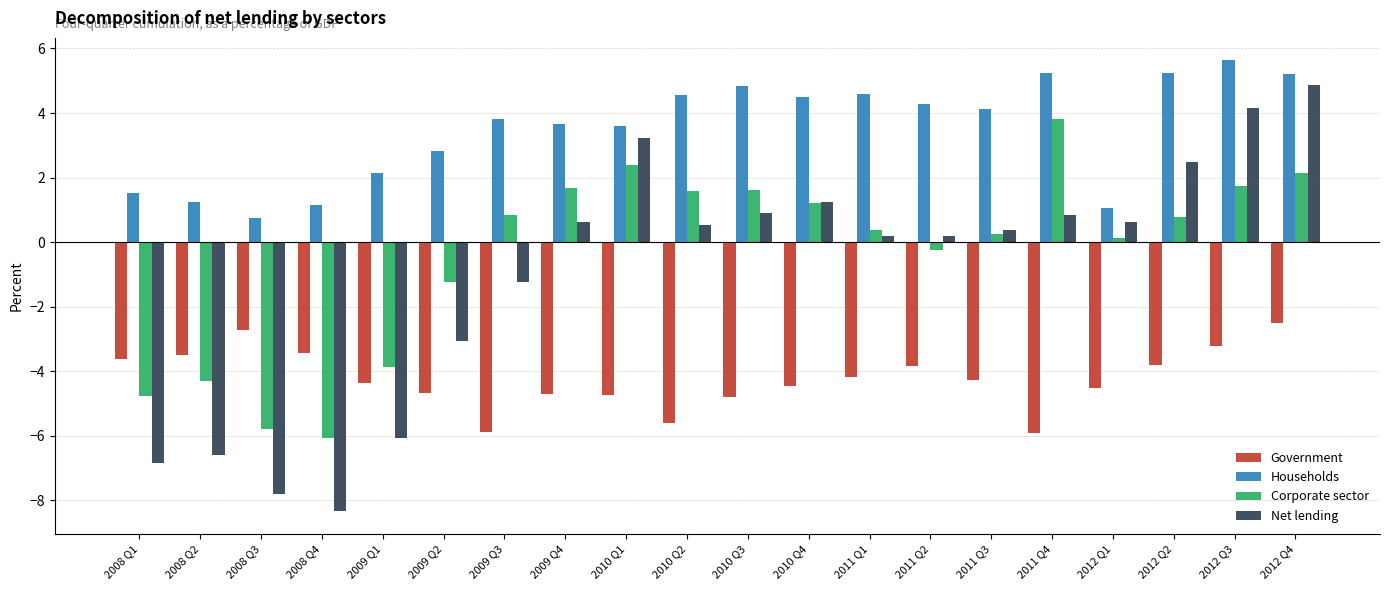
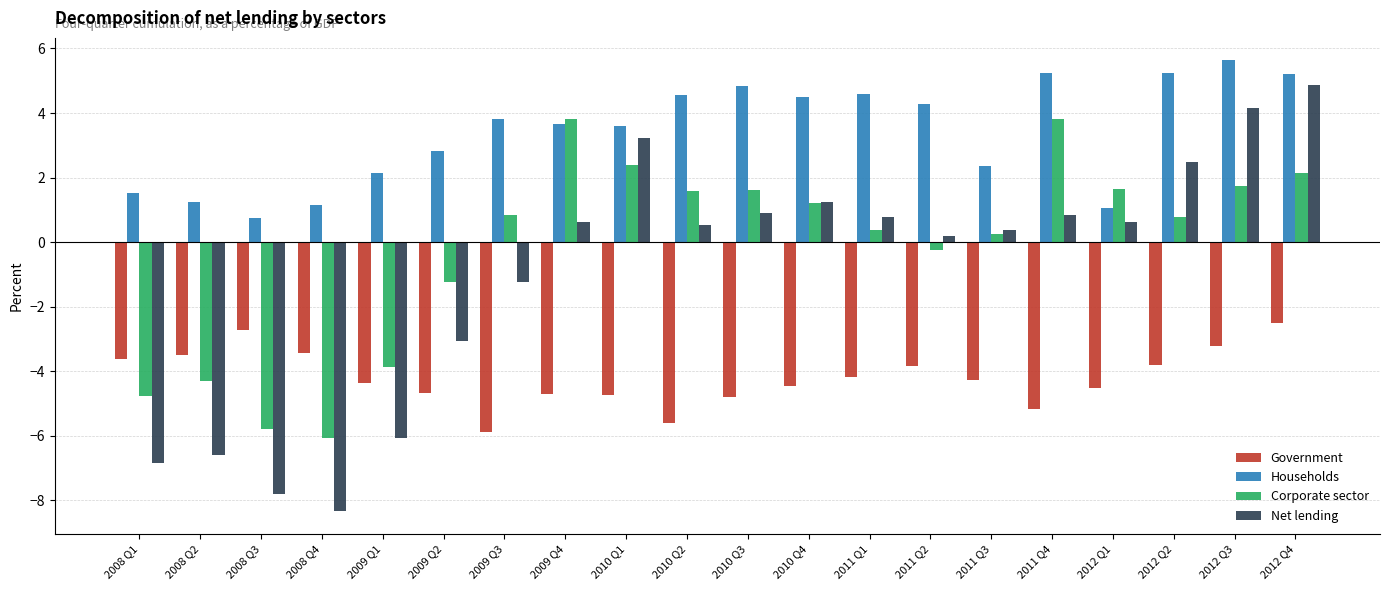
  {
    "Government": {
      "2008 Q1": -3.6,
      "2008 Q2": -3.5,
      "2008 Q3": -2.7,
      "2008 Q4": -3.4,
      "2009 Q1": -4.4,
      "2009 Q2": -4.7,
      "2009 Q3": -5.9,
      "2009 Q4": -4.7,
      "2010 Q1": -4.7,
      "2010 Q2": -5.6,
      "2010 Q3": -4.8,
      "2010 Q4": -4.5,
      "2011 Q1": -4.2,
      "2011 Q2": -3.8,
      "2011 Q3": -4.3,
-     "2011 Q4": -5.9,
+     "2011 Q4": -5.2,
      "2012 Q1": -4.5,
      "2012 Q2": -3.8,
      "2012 Q3": -3.2,
      "2012 Q4": -2.5
    },
    "Households": {
      "2008 Q1": 1.5,
      "2008 Q2": 1.2,
      "2008 Q3": 0.7,
      "2008 Q4": 1.2,
      "2009 Q1": 2.1,
      "2009 Q2": 2.8,
      "2009 Q3": 3.8,
      "2009 Q4": 3.6,
      "2010 Q1": 3.6,
      "2010 Q2": 4.5,
      "2010 Q3": 4.8,
      "2010 Q4": 4.5,
      "2011 Q1": 4.6,
      "2011 Q2": 4.3,
-     "2011 Q3": 4.1,
+     "2011 Q3": 2.4,
      "2011 Q4": 5.2,
      "2012 Q1": 1.0,
      "2012 Q2": 5.2,
      "2012 Q3": 5.6,
      "2012 Q4": 5.2
    },
    "Corporate sector": {
      "2008 Q1": -4.8,
      "2008 Q2": -4.3,
      "2008 Q3": -5.8,
      "2008 Q4": -6.1,
      "2009 Q1": -3.9,
      "2009 Q2": -1.2,
      "2009 Q3": 0.8,
-     "2009 Q4": 1.7,
+     "2009 Q4": 3.8,
      "2010 Q1": 2.4,
      "2010 Q2": 1.6,
      "2010 Q3": 1.6,
      "2010 Q4": 1.2,
      "2011 Q1": 0.4,
      "2011 Q2": -0.3,
      "2011 Q3": 0.3,
      "2011 Q4": 3.8,
-     "2012 Q1": 0.1,
+     "2012 Q1": 1.6,
      "2012 Q2": 0.8,
      "2012 Q3": 1.7,
      "2012 Q4": 2.1
    },
    "Net lending": {
      "2008 Q1": -6.9,
      "2008 Q2": -6.6,
      "2008 Q3": -7.8,
      "2008 Q4": -8.3,
      "2009 Q1": -6.1,
      "2009 Q2": -3.1,
      "2009 Q3": -1.2,
      "2009 Q4": 0.6,
      "2010 Q1": 3.2,
      "2010 Q2": 0.5,
      "2010 Q3": 0.9,
      "2010 Q4": 1.2,
-     "2011 Q1": 0.2,
+     "2011 Q1": 0.8,
      "2011 Q2": 0.2,
      "2011 Q3": 0.4,
      "2011 Q4": 0.8,
      "2012 Q1": 0.6,
      "2012 Q2": 2.5,
      "2012 Q3": 4.1,
      "2012 Q4": 4.9
    }
  }
